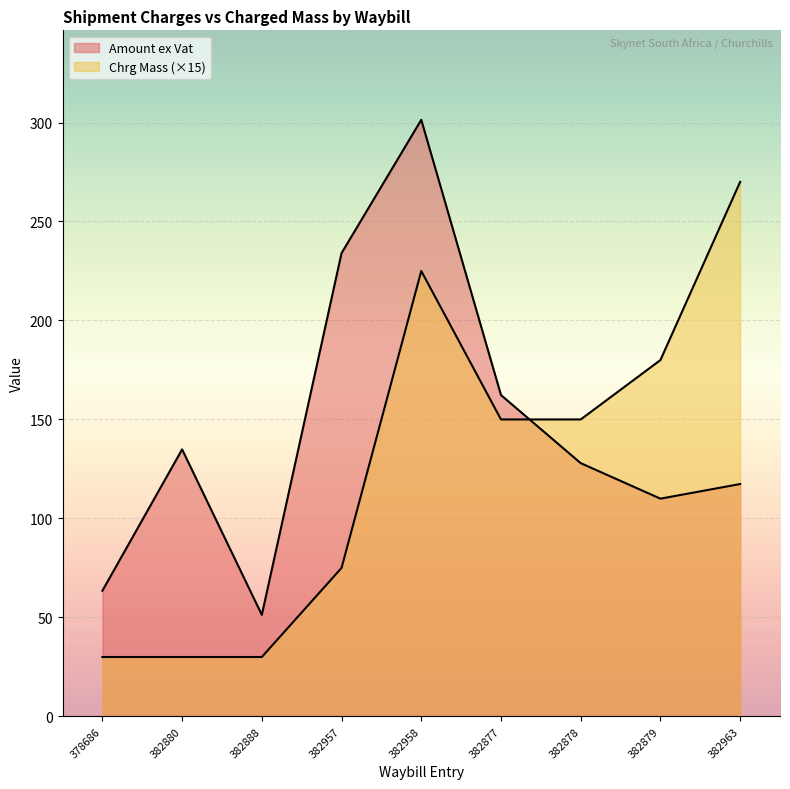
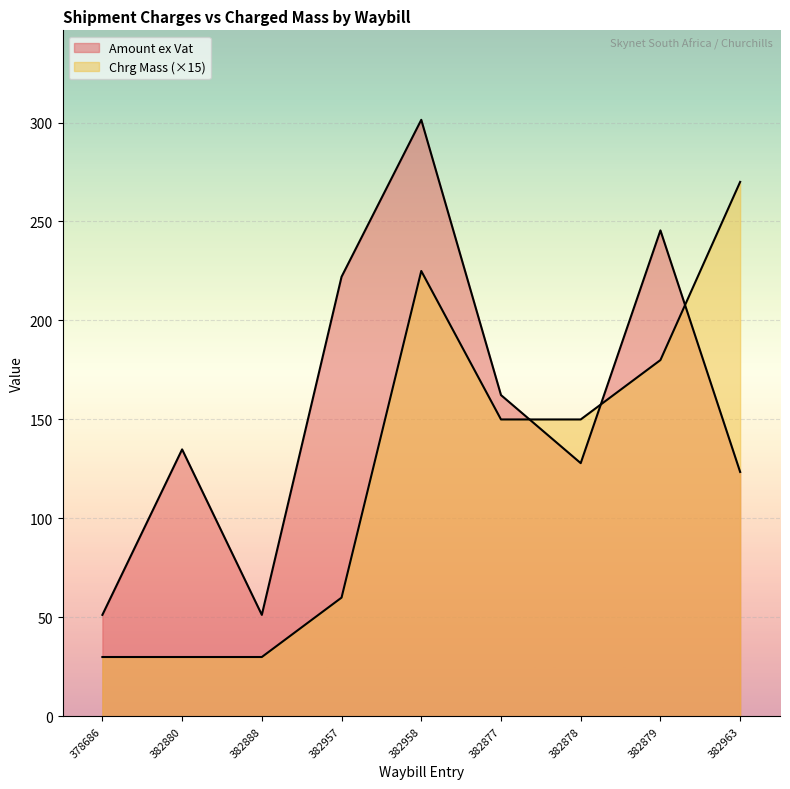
  {
    "Amount ex Vat": {
-     "378686": 63,
+     "378686": 51,
      "382880": 135,
      "382888": 51,
-     "382957": 234,
+     "382957": 222,
      "382958": 301,
      "382877": 162,
      "382878": 128,
-     "382879": 110,
-     "382963": 117
+     "382879": 246,
+     "382963": 123
    },
    "Chrg Mass (×15)": {
      "378686": 30,
      "382880": 30,
      "382888": 30,
-     "382957": 75,
+     "382957": 60,
      "382958": 225,
      "382877": 150,
      "382878": 150,
      "382879": 180,
      "382963": 270
    }
  }
